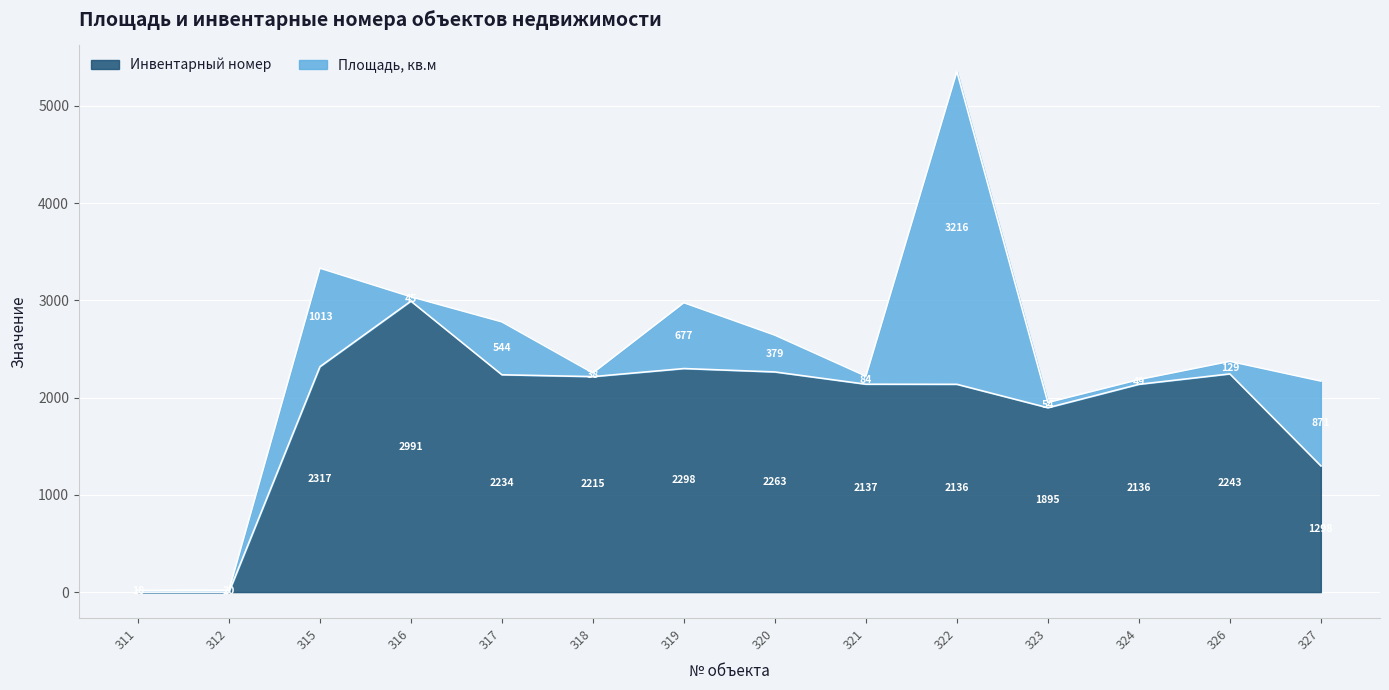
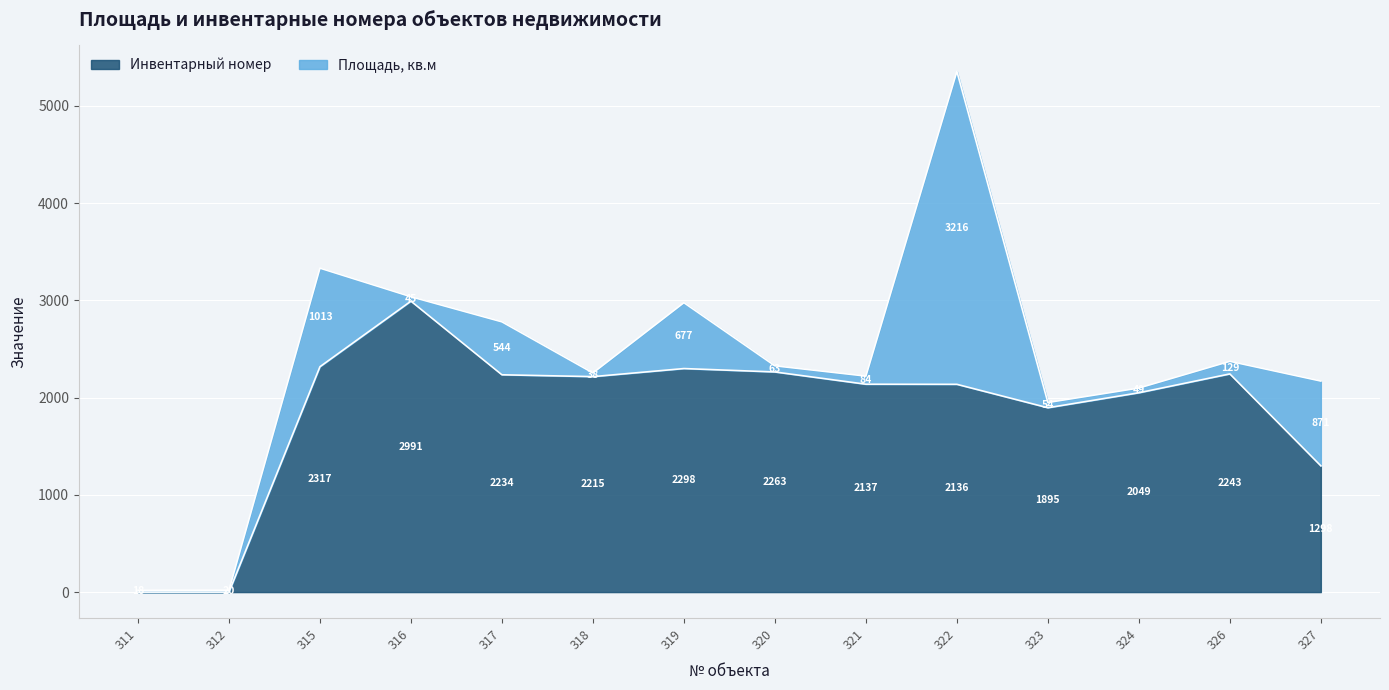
  {
    "Инвентарный номер": {
-     "324": 2136
+     "324": 2049
    },
    "Площадь, кв.м": {
      "317": 544,
-     "320": 379
+     "320": 63
    }
  }
